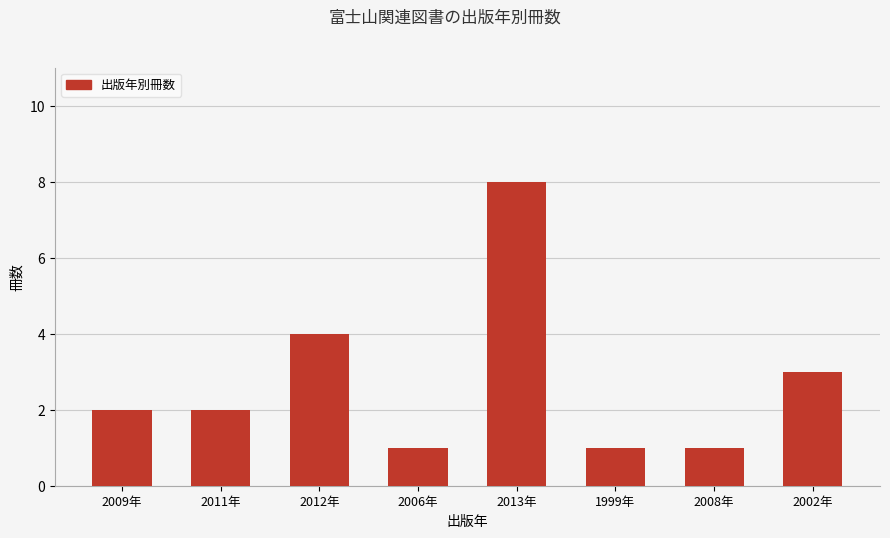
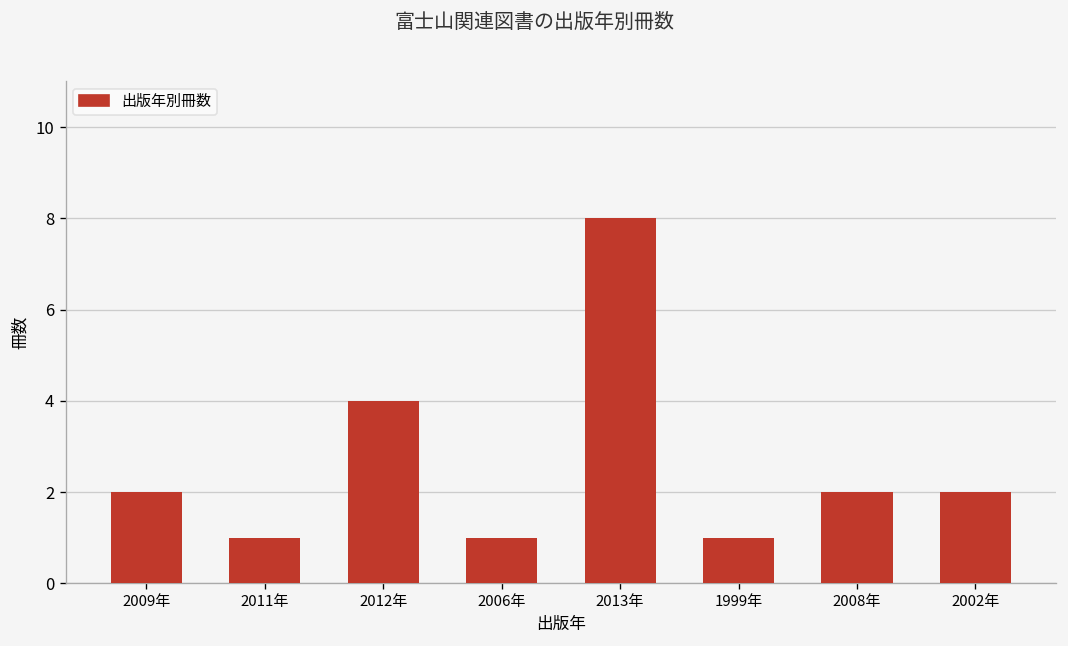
  {
    "2009年": 2,
-   "2011年": 2,
+   "2011年": 1,
    "2012年": 4,
    "2006年": 1,
    "2013年": 8,
    "1999年": 1,
-   "2008年": 1,
-   "2002年": 3
+   "2008年": 2,
+   "2002年": 2
  }
